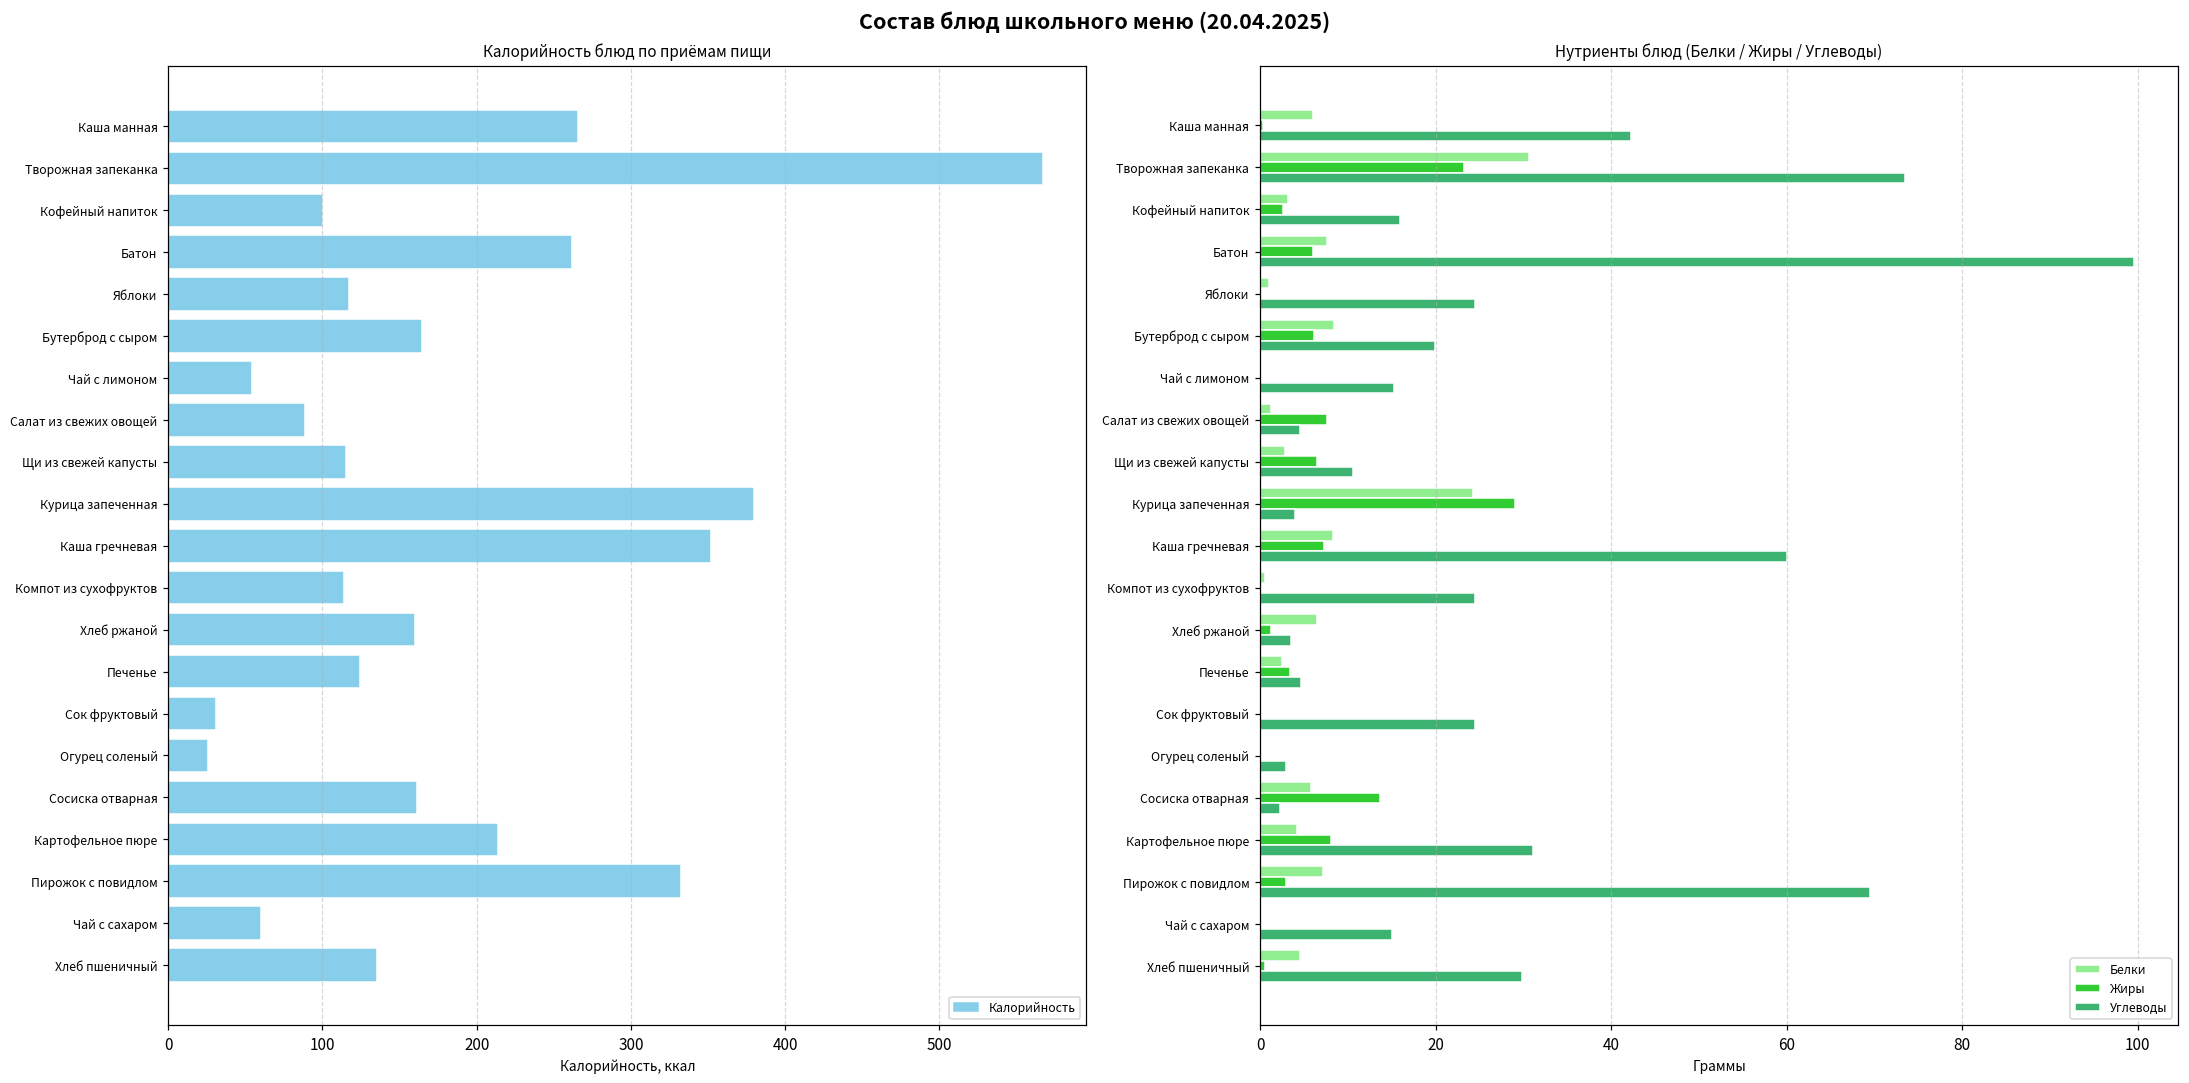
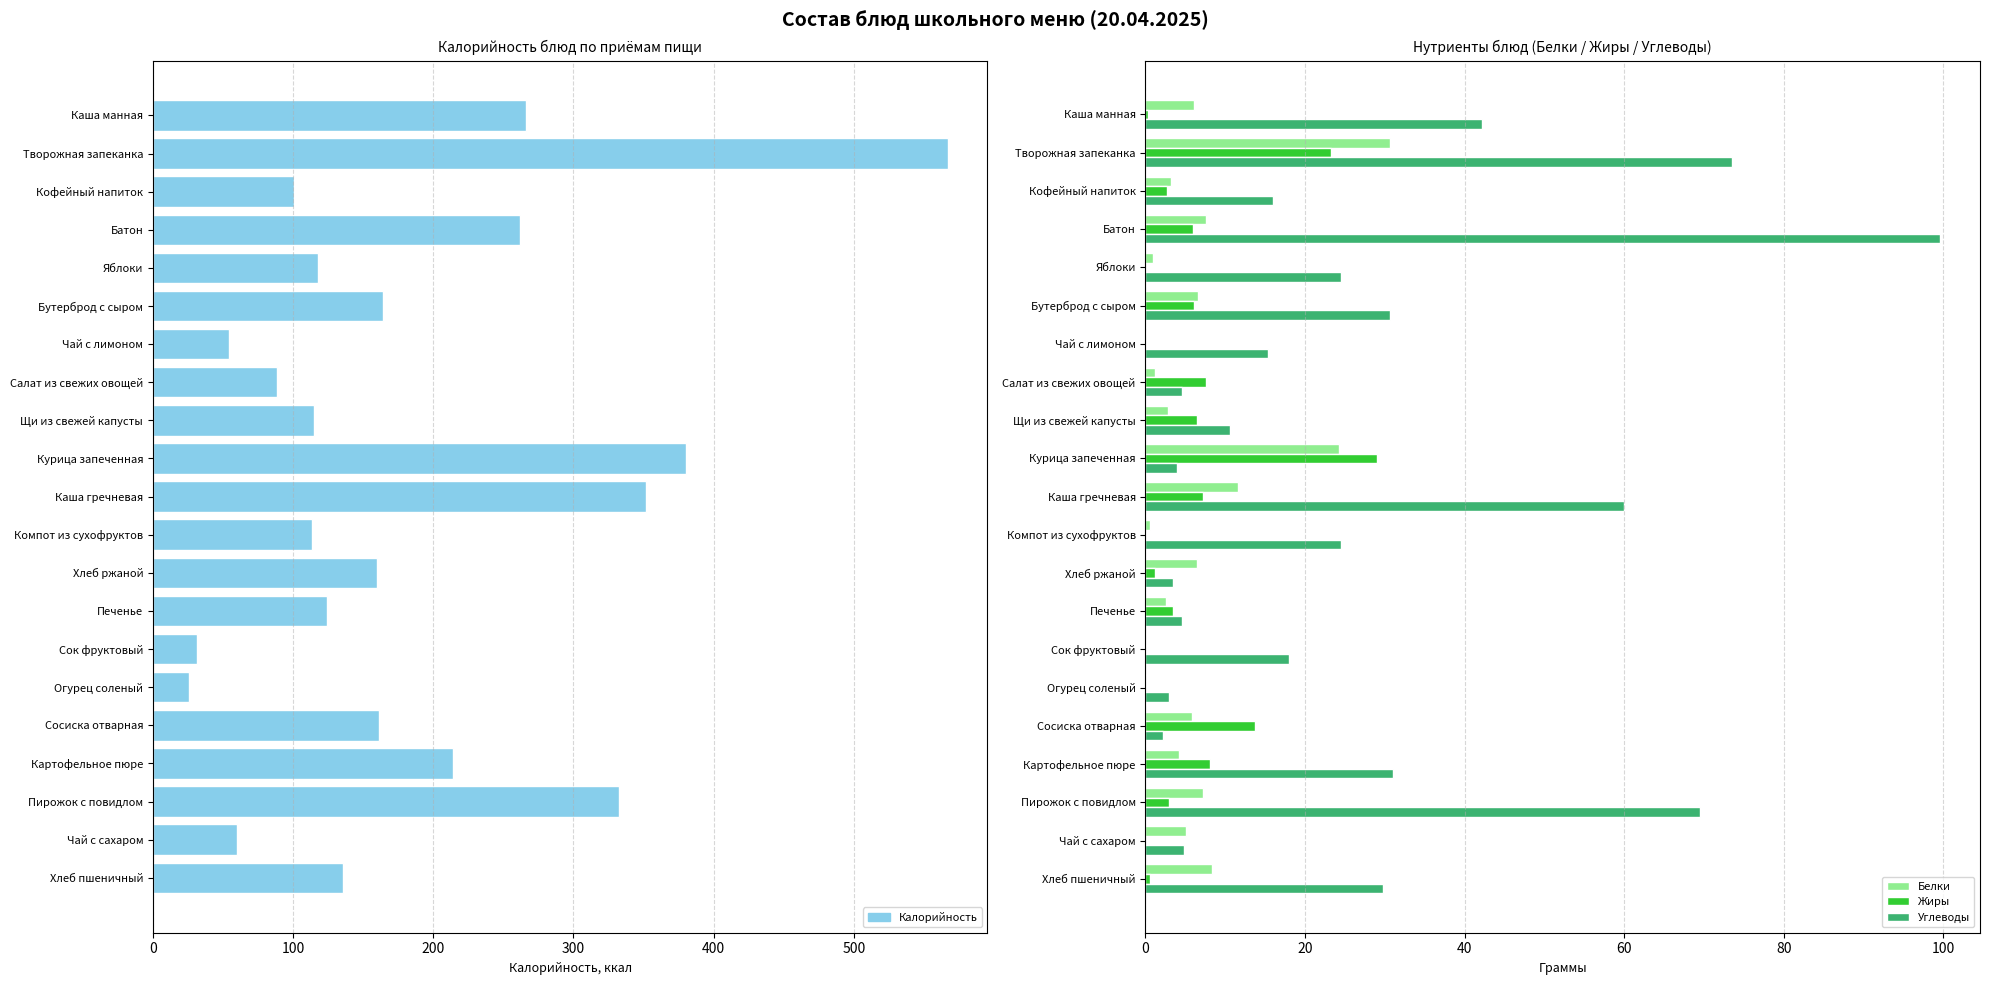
  {
    "Калорийность блюд по приёмам пищи": {
      "Каша манная": 266,
      "Творожная запеканка": 567,
      "Кофейный напиток": 101,
      "Батон": 262,
      "Яблоки": 118,
      "Бутерброд с сыром": 164,
      "Чай с лимоном": 55,
      "Салат из свежих овощей": 88,
      "Щи из свежей капусты": 115,
      "Курица запеченная": 380,
      "Каша гречневая": 352,
      "Компот из сухофруктов": 114,
      "Хлеб ржаной": 160,
      "Печенье": 124,
      "Сок фруктовый": 31,
      "Огурец соленый": 26,
      "Сосиска отварная": 161,
      "Картофельное пюре": 214,
      "Пирожок с повидлом": 333,
      "Чай с сахаром": 60,
      "Хлеб пшеничный": 136
    },
    "Нутриенты блюд (Белки / Жиры / Углеводы)": {
      "Белки": {
        "Каша манная": 6,
        "Творожная запеканка": 31,
        "Кофейный напиток": 3,
        "Батон": 8,
        "Яблоки": 1,
-       "Бутерброд с сыром": 8,
+       "Бутерброд с сыром": 7,
        "Салат из свежих овощей": 1,
        "Щи из свежей капусты": 3,
        "Курица запеченная": 24,
-       "Каша гречневая": 8,
+       "Каша гречневая": 12,
        "Компот из сухофруктов": 1,
        "Хлеб ржаной": 7,
        "Печенье": 3,
        "Сок фруктовый": 0,
        "Огурец соленый": 0,
        "Сосиска отварная": 6,
        "Картофельное пюре": 4,
        "Пирожок с повидлом": 7,
-       "Чай с сахаром": 0,
-       "Хлеб пшеничный": 5
+       "Чай с сахаром": 5,
+       "Хлеб пшеничный": 8
      },
      "Жиры": {
        "Творожная запеканка": 23,
        "Кофейный напиток": 3,
        "Батон": 6,
        "Яблоки": 0,
        "Бутерброд с сыром": 6,
        "Чай с лимоном": 0,
        "Салат из свежих овощей": 8,
        "Щи из свежей капусты": 7,
        "Курица запеченная": 29,
        "Каша гречневая": 7,
        "Компот из сухофруктов": 0,
        "Хлеб ржаной": 1,
        "Печенье": 3,
        "Сок фруктовый": 0,
        "Огурец соленый": 0,
        "Сосиска отварная": 14,
        "Картофельное пюре": 8,
        "Пирожок с повидлом": 3,
        "Чай с сахаром": 0,
        "Хлеб пшеничный": 1
      },
      "Углеводы": {
        "Каша манная": 42,
        "Творожная запеканка": 74,
        "Кофейный напиток": 16,
        "Батон": 100,
        "Яблоки": 25,
-       "Бутерброд с сыром": 20,
+       "Бутерброд с сыром": 31,
        "Чай с лимоном": 15,
        "Салат из свежих овощей": 5,
        "Щи из свежей капусты": 11,
        "Курица запеченная": 4,
        "Каша гречневая": 60,
        "Компот из сухофруктов": 25,
        "Хлеб ржаной": 4,
        "Печенье": 5,
-       "Сок фруктовый": 24,
+       "Сок фруктовый": 18,
        "Огурец соленый": 3,
        "Сосиска отварная": 2,
        "Картофельное пюре": 31,
        "Пирожок с повидлом": 69,
-       "Чай с сахаром": 15,
+       "Чай с сахаром": 5,
        "Хлеб пшеничный": 30
      }
    }
  }
